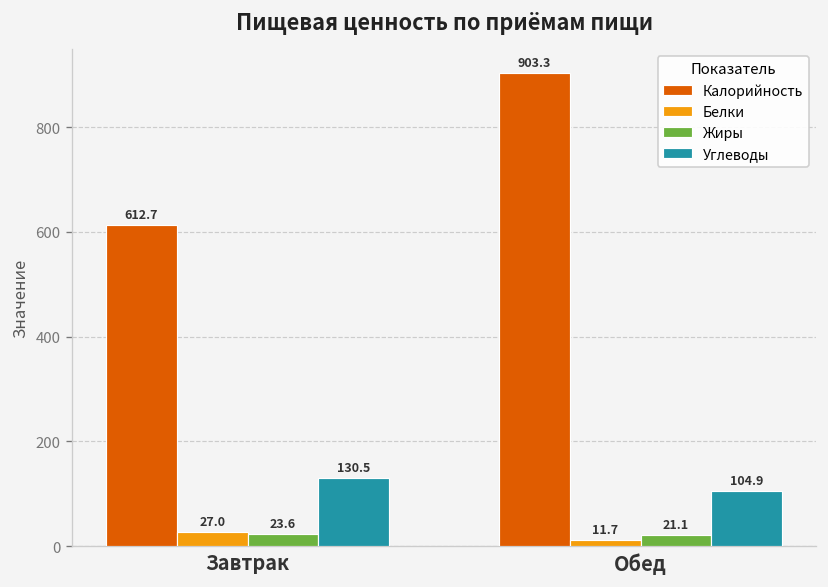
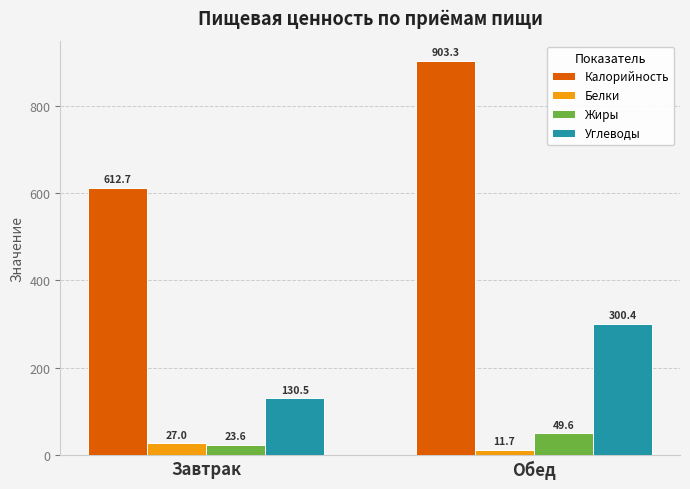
  {
    "Калорийность": {
      "Завтрак": 612.7,
      "Обед": 903.3
    },
    "Белки": {
      "Завтрак": 27.0,
      "Обед": 11.7
    },
    "Жиры": {
      "Завтрак": 23.6,
-     "Обед": 21.1
+     "Обед": 49.6
    },
    "Углеводы": {
      "Завтрак": 130.5,
-     "Обед": 104.9
+     "Обед": 300.4
    }
  }
